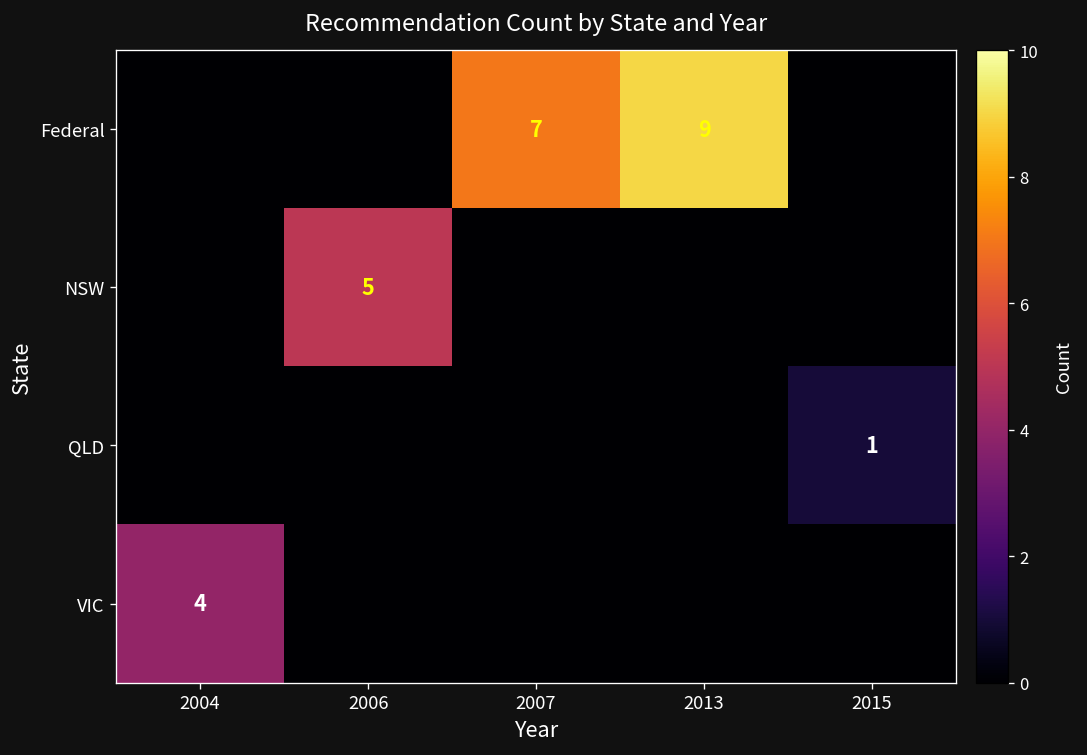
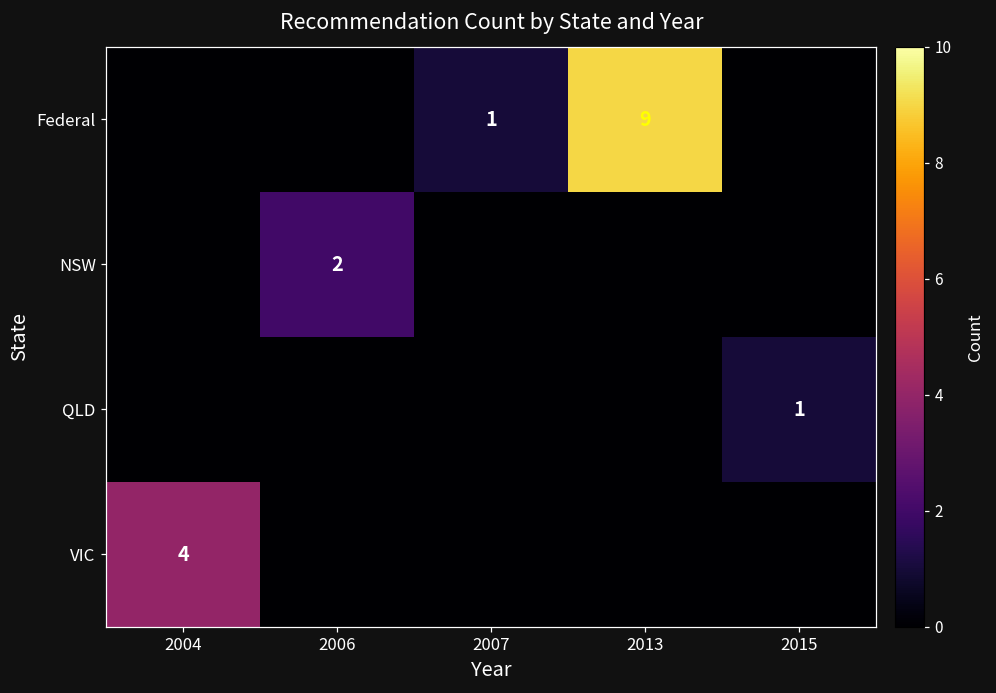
  {
    "Federal": {
-     "2007": 7,
+     "2007": 1,
      "2013": 9
    },
    "NSW": {
-     "2006": 5
+     "2006": 2
    },
    "QLD": {
      "2015": 1
    },
    "VIC": {
      "2004": 4
    }
  }
